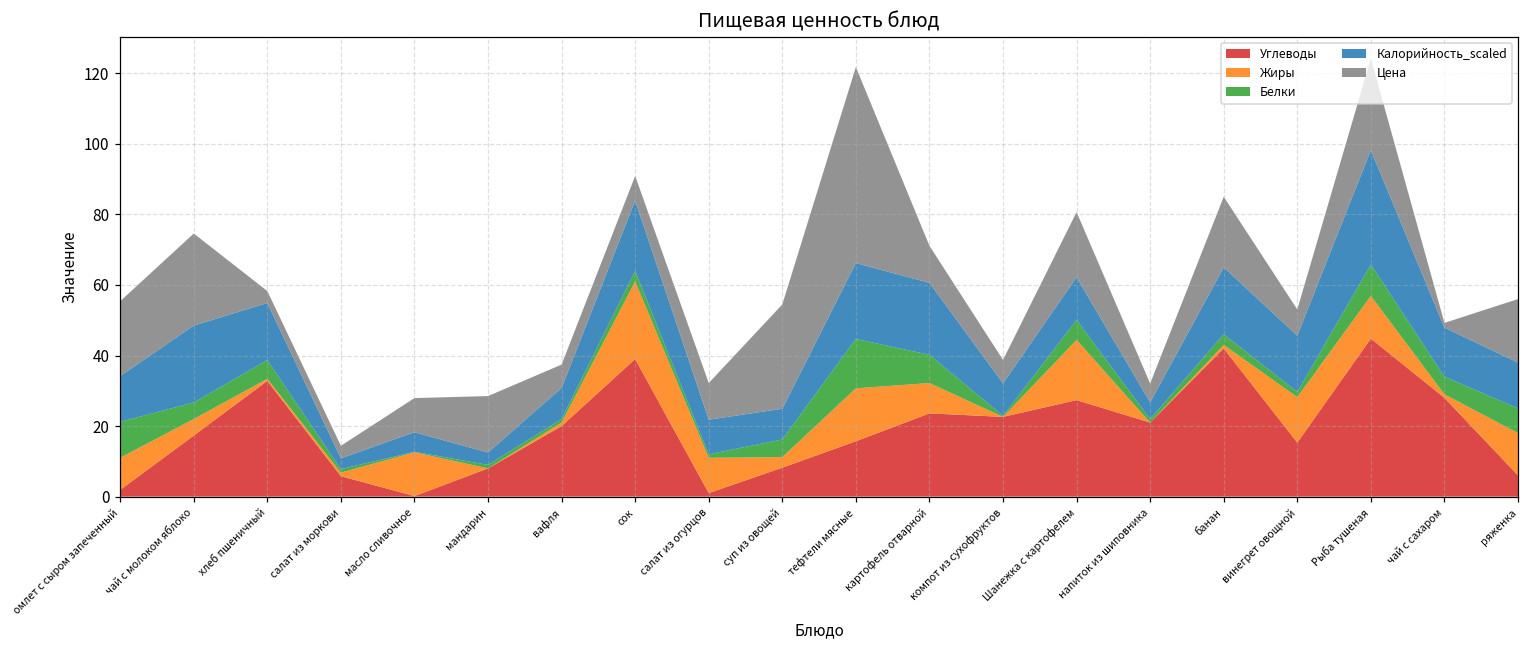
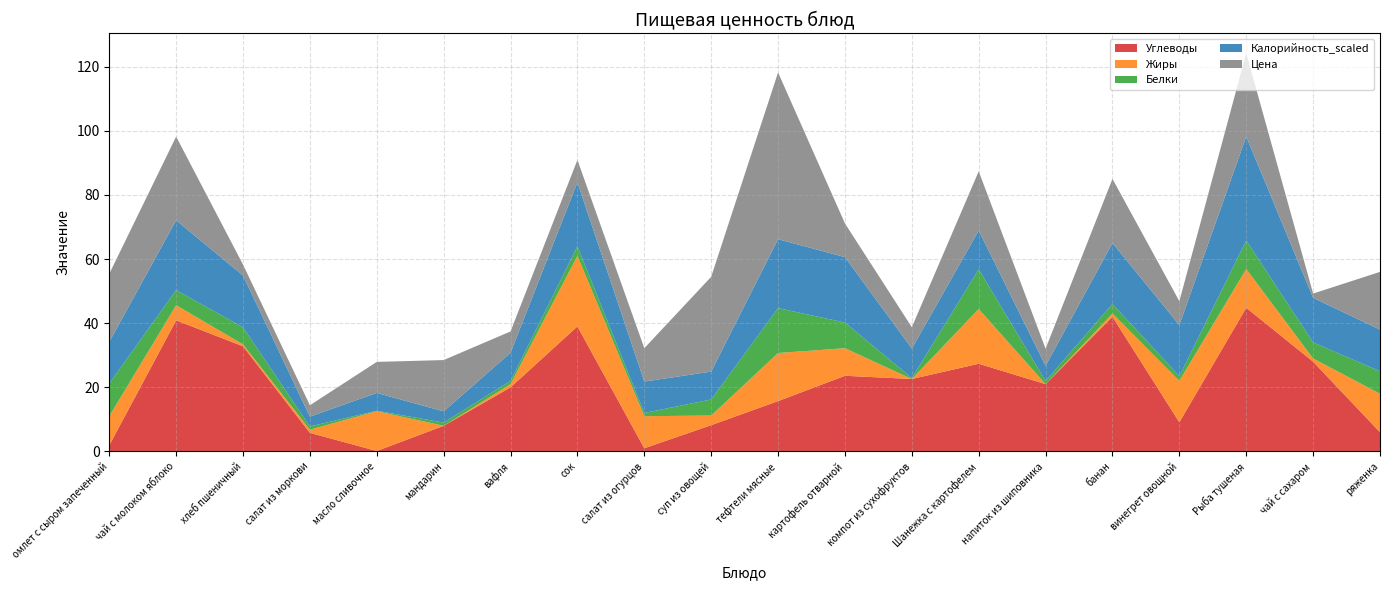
  {
    "Углеводы": {
      "омлет с сыром запеченный": 2,
-     "чай с молоком яблоко": 17,
+     "чай с молоком яблоко": 41,
      "салат из моркови": 6,
      "вафля": 20,
      "сок": 39,
      "салат из огурцов": 1,
      "суп из овощей": 8,
      "тефтели мясные": 16,
      "картофель отварной": 24,
      "Шанежка с картофелем": 27,
      "банан": 42,
-     "винегрет овощной": 15,
+     "винегрет овощной": 9,
      "Рыба тушеная": 45,
      "чай с сахаром": 28,
      "ряженка": 6
    },
    "Жиры": {
      "омлет с сыром запеченный": 9,
      "чай с молоком яблоко": 5,
      "салат из моркови": 1,
      "вафля": 1,
      "сок": 22,
      "салат из огурцов": 10,
      "суп из овощей": 3,
      "тефтели мясные": 15,
      "картофель отварной": 9,
      "Шанежка с картофелем": 17,
      "банан": 1,
      "винегрет овощной": 13,
      "Рыба тушеная": 12,
      "чай с сахаром": 1,
      "ряженка": 12
    },
    "Белки": {
      "омлет с сыром запеченный": 10,
      "чай с молоком яблоко": 5,
      "хлеб пшеничный": 5,
      "салат из моркови": 1,
      "мандарин": 1,
      "вафля": 1,
      "сок": 3,
      "салат из огурцов": 1,
      "суп из овощей": 5,
      "тефтели мясные": 14,
      "картофель отварной": 8,
-     "Шанежка с картофелем": 6,
+     "Шанежка с картофелем": 12,
      "напиток из шиповника": 1,
      "банан": 3,
      "винегрет овощной": 2,
      "Рыба тушеная": 9,
      "чай с сахаром": 5,
      "ряженка": 7
    },
    "Калорийность_scaled": {
      "омлет с сыром запеченный": 13,
      "чай с молоком яблоко": 22,
      "хлеб пшеничный": 16,
      "салат из моркови": 3,
      "масло сливочное": 6,
      "мандарин": 4,
      "вафля": 9,
      "сок": 20,
      "салат из огурцов": 10,
      "суп из овощей": 9,
      "тефтели мясные": 22,
      "картофель отварной": 20,
      "компот из сухофруктов": 9,
      "Шанежка с картофелем": 12,
      "напиток из шиповника": 5,
      "банан": 19,
      "винегрет овощной": 16,
      "Рыба тушеная": 32,
      "чай с сахаром": 14,
      "ряженка": 13
    },
    "Цена": {
      "омлет с сыром запеченный": 21,
      "чай с молоком яблоко": 26,
      "хлеб пшеничный": 3,
      "салат из моркови": 4,
      "масло сливочное": 10,
      "мандарин": 16,
      "вафля": 7,
      "сок": 7,
      "салат из огурцов": 10,
      "суп из овощей": 30,
-     "тефтели мясные": 56,
+     "тефтели мясные": 52,
      "картофель отварной": 10,
      "компот из сухофруктов": 7,
      "Шанежка с картофелем": 18,
      "напиток из шиповника": 5,
      "банан": 20,
      "винегрет овощной": 7,
      "чай с сахаром": 1,
      "ряженка": 18
    }
  }
